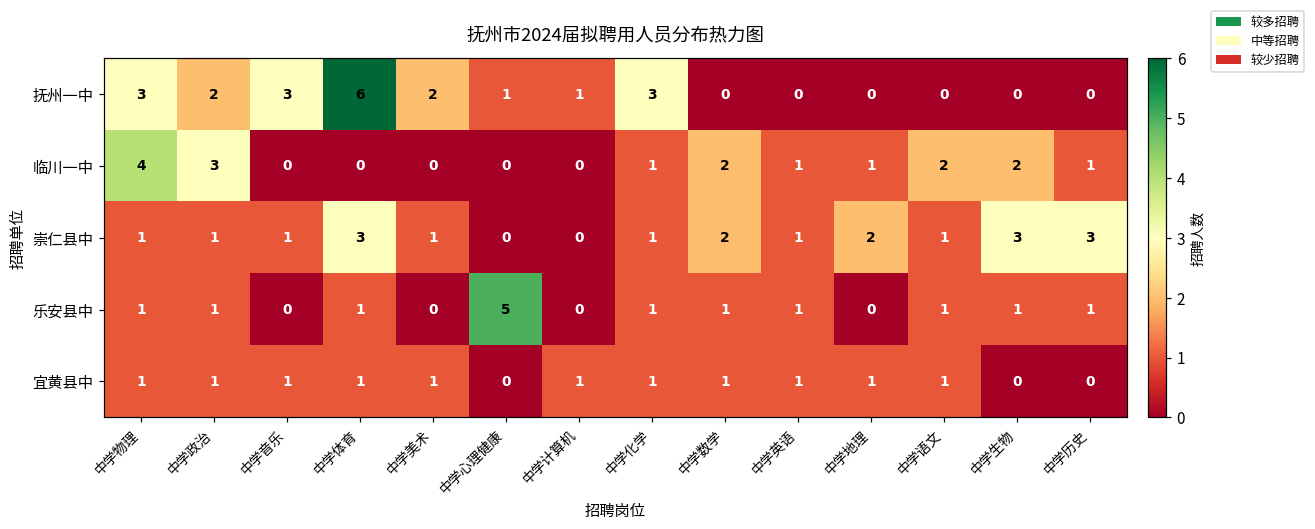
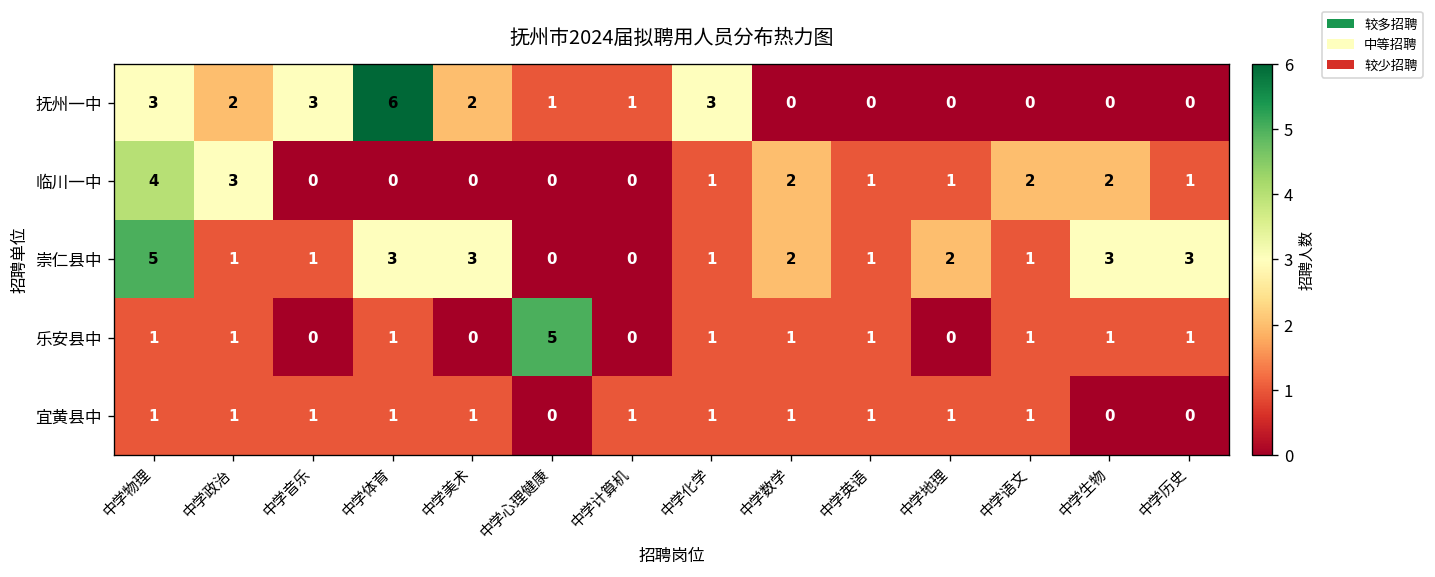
  {
    "抚州一中": {
      "中学物理": 3,
      "中学政治": 2,
      "中学音乐": 3,
      "中学体育": 6,
      "中学美术": 2,
      "中学心理健康": 1,
      "中学计算机": 1,
      "中学化学": 3,
      "中学数学": 0,
      "中学英语": 0,
      "中学地理": 0,
      "中学语文": 0,
      "中学生物": 0,
      "中学历史": 0
    },
    "临川一中": {
      "中学物理": 4,
      "中学政治": 3,
      "中学音乐": 0,
      "中学体育": 0,
      "中学美术": 0,
      "中学心理健康": 0,
      "中学计算机": 0,
      "中学化学": 1,
      "中学数学": 2,
      "中学英语": 1,
      "中学地理": 1,
      "中学语文": 2,
      "中学生物": 2,
      "中学历史": 1
    },
    "崇仁县中": {
-     "中学物理": 1,
+     "中学物理": 5,
      "中学政治": 1,
      "中学音乐": 1,
      "中学体育": 3,
-     "中学美术": 1,
+     "中学美术": 3,
      "中学心理健康": 0,
      "中学计算机": 0,
      "中学化学": 1,
      "中学数学": 2,
      "中学英语": 1,
      "中学地理": 2,
      "中学语文": 1,
      "中学生物": 3,
      "中学历史": 3
    },
    "乐安县中": {
      "中学物理": 1,
      "中学政治": 1,
      "中学音乐": 0,
      "中学体育": 1,
      "中学美术": 0,
      "中学心理健康": 5,
      "中学计算机": 0,
      "中学化学": 1,
      "中学数学": 1,
      "中学英语": 1,
      "中学地理": 0,
      "中学语文": 1,
      "中学生物": 1,
      "中学历史": 1
    },
    "宜黄县中": {
      "中学物理": 1,
      "中学政治": 1,
      "中学音乐": 1,
      "中学体育": 1,
      "中学美术": 1,
      "中学心理健康": 0,
      "中学计算机": 1,
      "中学化学": 1,
      "中学数学": 1,
      "中学英语": 1,
      "中学地理": 1,
      "中学语文": 1,
      "中学生物": 0,
      "中学历史": 0
    }
  }
